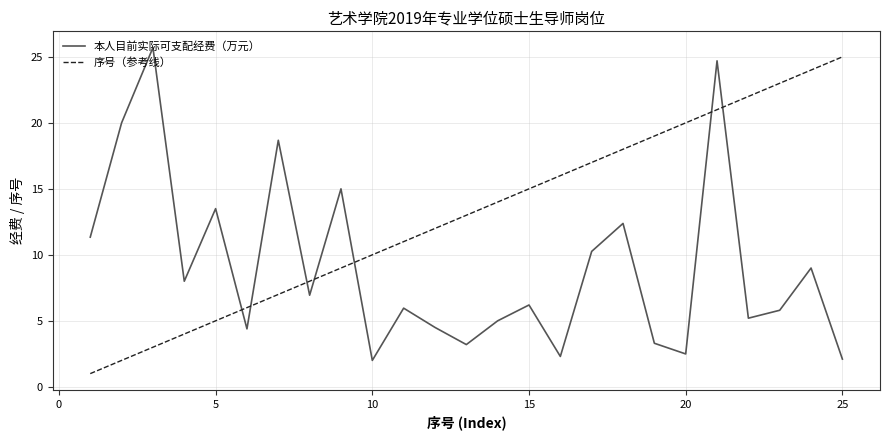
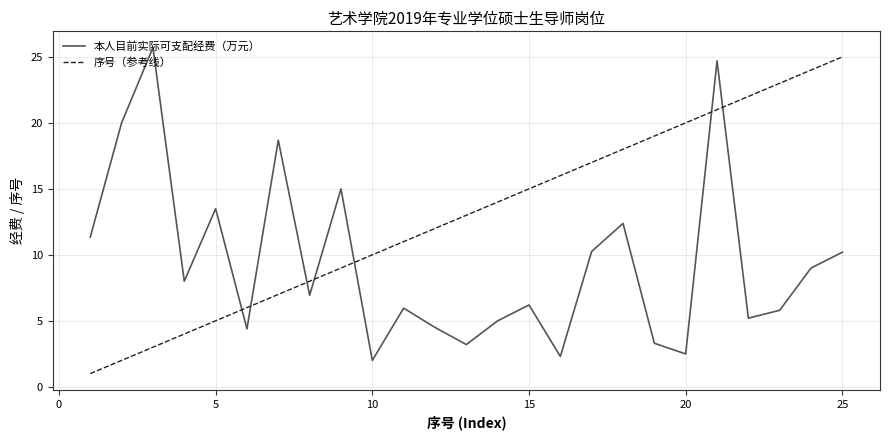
  {
    "本人目前实际可支配经费（万元）": {
      "5": 13.5,
      "10": 2.0,
      "15": 6.2,
      "20": 2.5,
-     "25": 2.1
+     "25": 10.2
    },
    "序号（参考线）": {
      "5": 5.0,
      "10": 10.0,
      "15": 15.0,
      "20": 20.0,
      "25": 25.0
    }
  }
